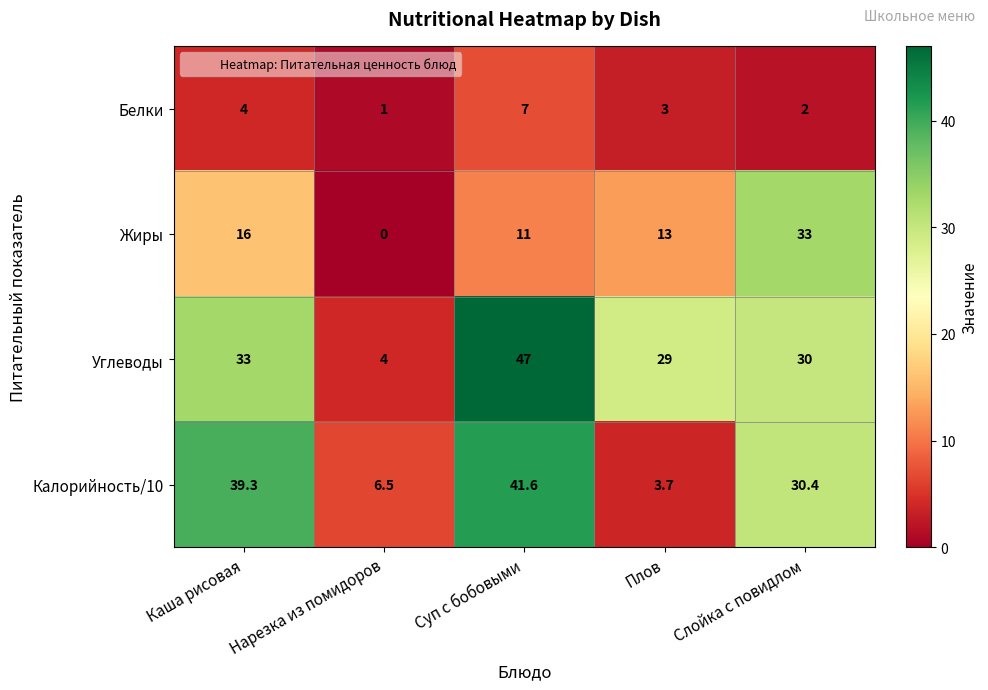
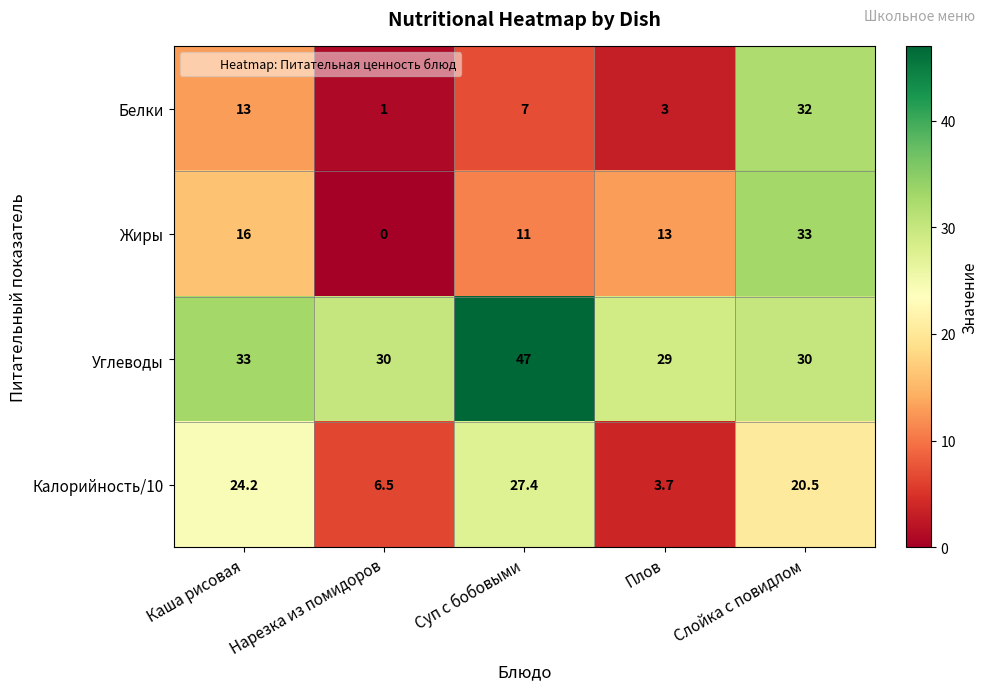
  {
    "Белки": {
-     "Каша рисовая": 4,
+     "Каша рисовая": 13,
      "Нарезка из помидоров": 1,
      "Суп с бобовыми": 7,
      "Плов": 3,
-     "Слойка с повидлом": 2
+     "Слойка с повидлом": 32
    },
    "Жиры": {
      "Каша рисовая": 16,
      "Нарезка из помидоров": 0,
      "Суп с бобовыми": 11,
      "Плов": 13,
      "Слойка с повидлом": 33
    },
    "Углеводы": {
      "Каша рисовая": 33,
-     "Нарезка из помидоров": 4,
+     "Нарезка из помидоров": 30,
      "Суп с бобовыми": 47,
      "Плов": 29,
      "Слойка с повидлом": 30
    },
    "Калорийность/10": {
-     "Каша рисовая": 39.3,
+     "Каша рисовая": 24.2,
      "Нарезка из помидоров": 6.5,
-     "Суп с бобовыми": 41.6,
+     "Суп с бобовыми": 27.4,
      "Плов": 3.7,
-     "Слойка с повидлом": 30.4
+     "Слойка с повидлом": 20.5
    }
  }
